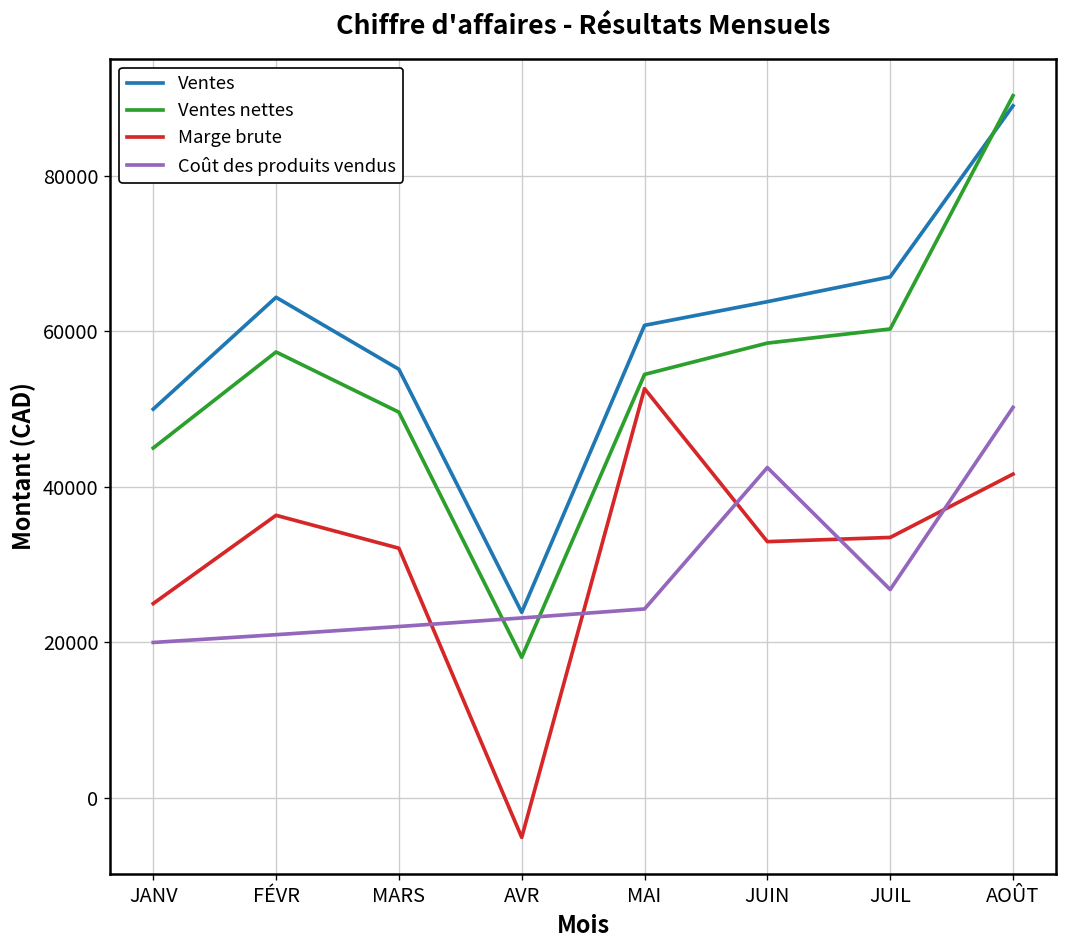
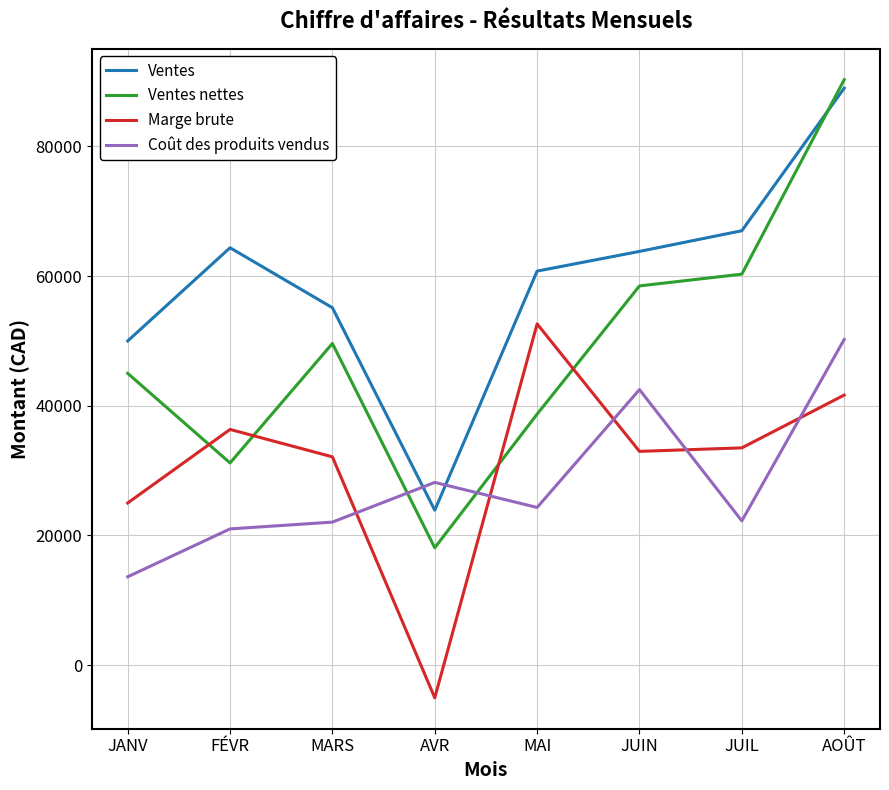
  {
    "Ventes": {
      "JANV": 50000,
      "FÉVR": 64000,
      "MARS": 55000,
      "AVR": 24000,
      "MAI": 61000,
      "JUIN": 64000,
      "JUIL": 67000,
      "AOÛT": 89000
    },
    "Ventes nettes": {
      "JANV": 45000,
-     "FÉVR": 57000,
+     "FÉVR": 31000,
      "MARS": 50000,
      "AVR": 18000,
-     "MAI": 54000,
+     "MAI": 39000,
      "JUIN": 58000,
      "JUIL": 60000,
      "AOÛT": 90000
    },
    "Marge brute": {
      "JANV": 25000,
      "FÉVR": 36000,
      "MARS": 32000,
      "AVR": -5000,
      "MAI": 53000,
      "JUIN": 33000,
      "JUIL": 34000,
      "AOÛT": 42000
    },
    "Coût des produits vendus": {
-     "JANV": 20000,
+     "JANV": 14000,
      "FÉVR": 21000,
      "MARS": 22000,
-     "AVR": 23000,
+     "AVR": 28000,
      "MAI": 24000,
      "JUIN": 42000,
-     "JUIL": 27000,
+     "JUIL": 22000,
      "AOÛT": 50000
    }
  }
